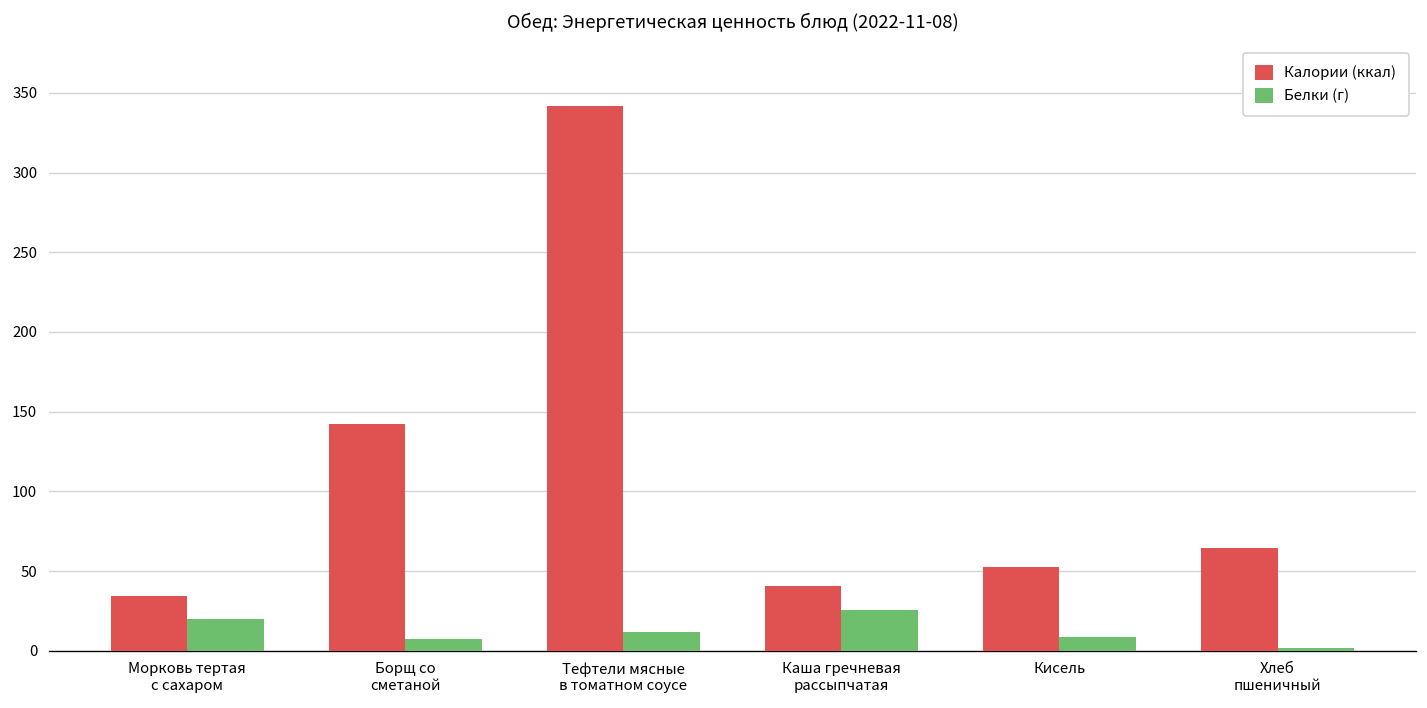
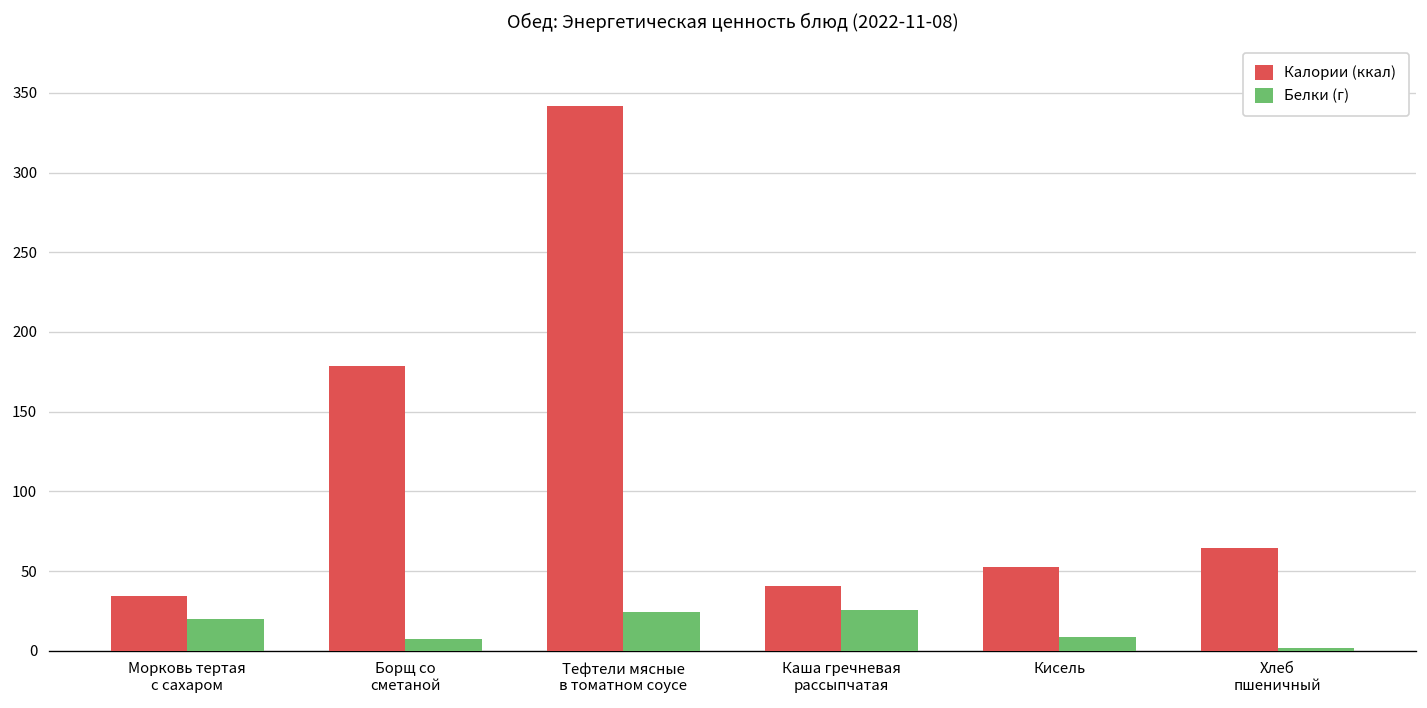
  {
    "Калории (ккал)": {
      "Морковь тертая с сахаром": 34,
-     "Борщ со сметаной": 143,
+     "Борщ со сметаной": 179,
      "Тефтели мясные в томатном соусе": 342,
      "Каша гречневая рассыпчатая": 41,
      "Кисель": 53,
      "Хлеб пшеничный": 64
    },
    "Белки (г)": {
      "Морковь тертая с сахаром": 20,
      "Борщ со сметаной": 7,
-     "Тефтели мясные в томатном соусе": 12,
+     "Тефтели мясные в томатном соусе": 25,
      "Каша гречневая рассыпчатая": 26,
      "Кисель": 8
    }
  }
